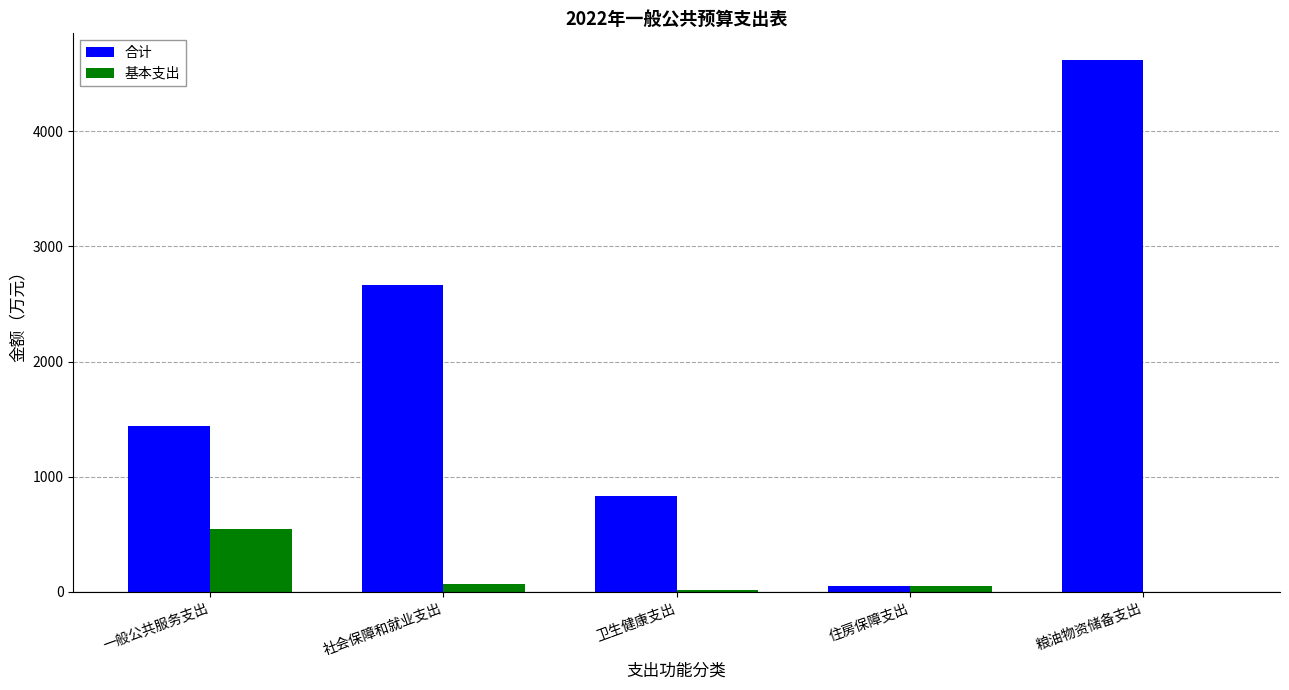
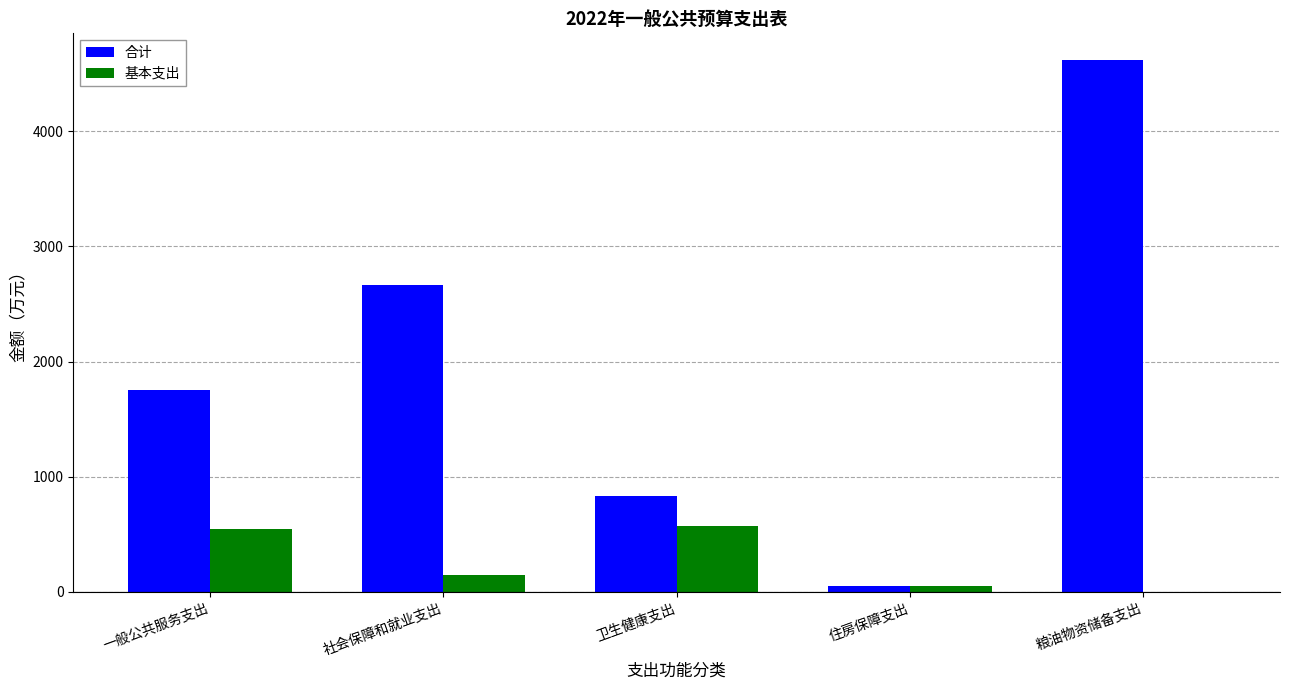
  {
    "合计": {
-     "一般公共服务支出": 1440,
+     "一般公共服务支出": 1750,
      "社会保障和就业支出": 2660,
      "卫生健康支出": 830,
      "住房保障支出": 50,
      "粮油物资储备支出": 4620
    },
    "基本支出": {
      "一般公共服务支出": 550,
-     "社会保障和就业支出": 60,
-     "卫生健康支出": 20,
+     "社会保障和就业支出": 150,
+     "卫生健康支出": 580,
      "住房保障支出": 50,
      "粮油物资储备支出": 0
    }
  }
